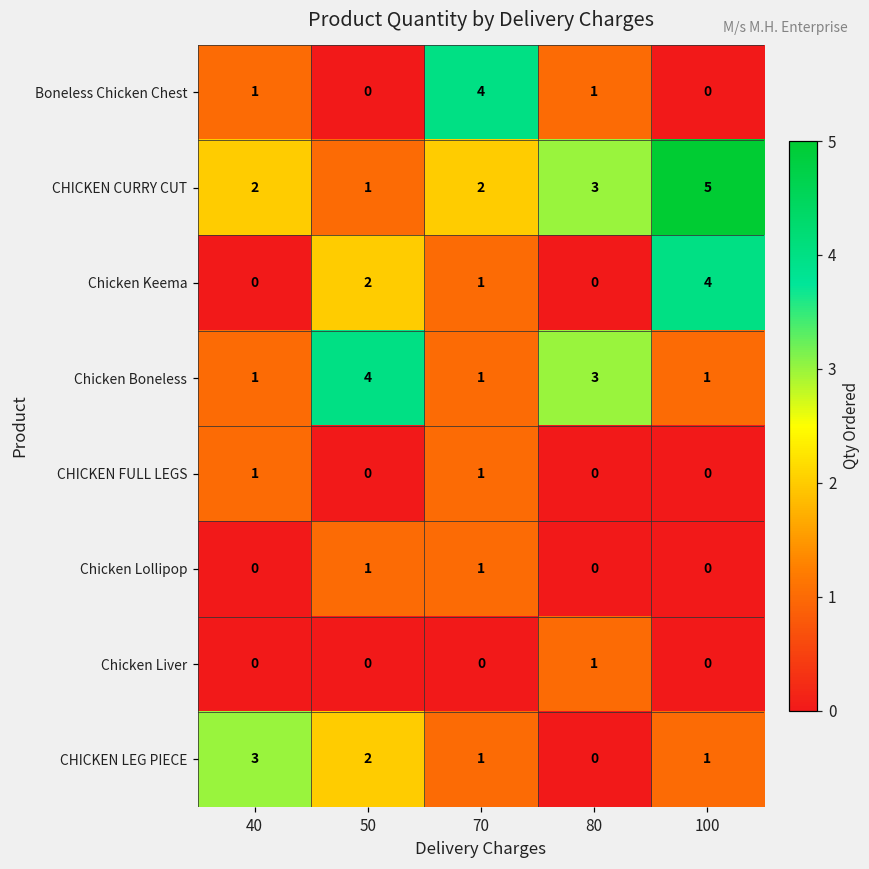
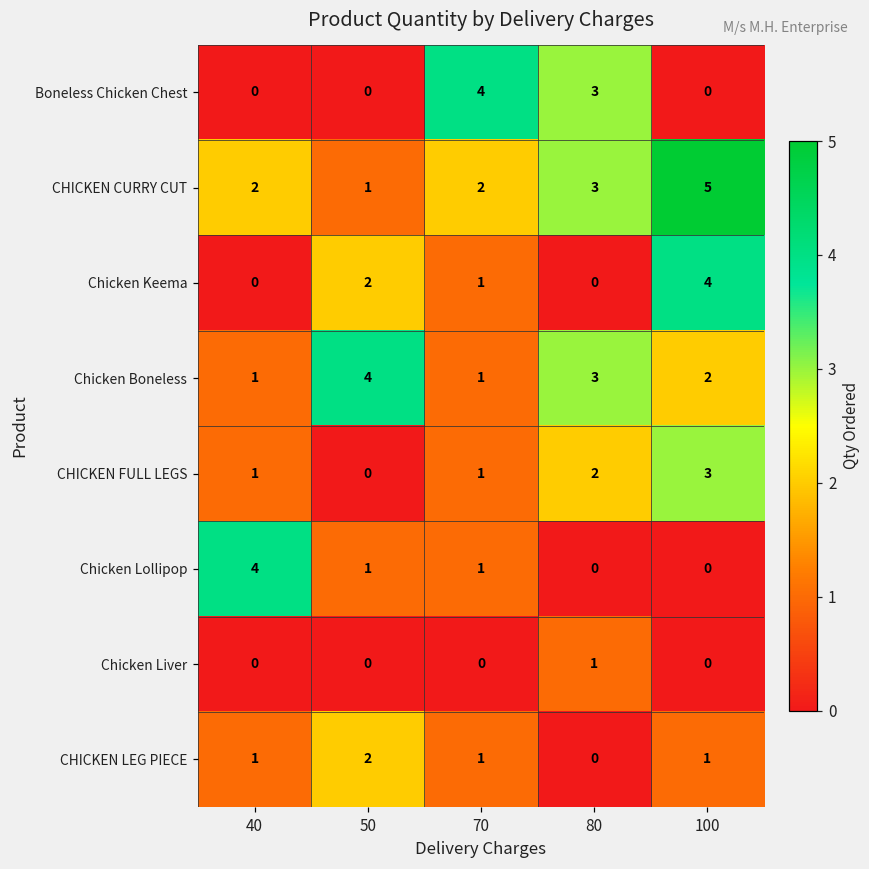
  {
    "Boneless Chicken Chest": {
-     "40": 1,
+     "40": 0,
      "50": 0,
      "70": 4,
-     "80": 1,
+     "80": 3,
      "100": 0
    },
    "CHICKEN CURRY CUT": {
      "40": 2,
      "50": 1,
      "70": 2,
      "80": 3,
      "100": 5
    },
    "Chicken Keema": {
      "40": 0,
      "50": 2,
      "70": 1,
      "80": 0,
      "100": 4
    },
    "Chicken Boneless": {
      "40": 1,
      "50": 4,
      "70": 1,
      "80": 3,
-     "100": 1
+     "100": 2
    },
    "CHICKEN FULL LEGS": {
      "40": 1,
      "50": 0,
      "70": 1,
-     "80": 0,
-     "100": 0
+     "80": 2,
+     "100": 3
    },
    "Chicken Lollipop": {
-     "40": 0,
+     "40": 4,
      "50": 1,
      "70": 1,
      "80": 0,
      "100": 0
    },
    "Chicken Liver": {
      "40": 0,
      "50": 0,
      "70": 0,
      "80": 1,
      "100": 0
    },
    "CHICKEN LEG PIECE": {
-     "40": 3,
+     "40": 1,
      "50": 2,
      "70": 1,
      "80": 0,
      "100": 1
    }
  }
